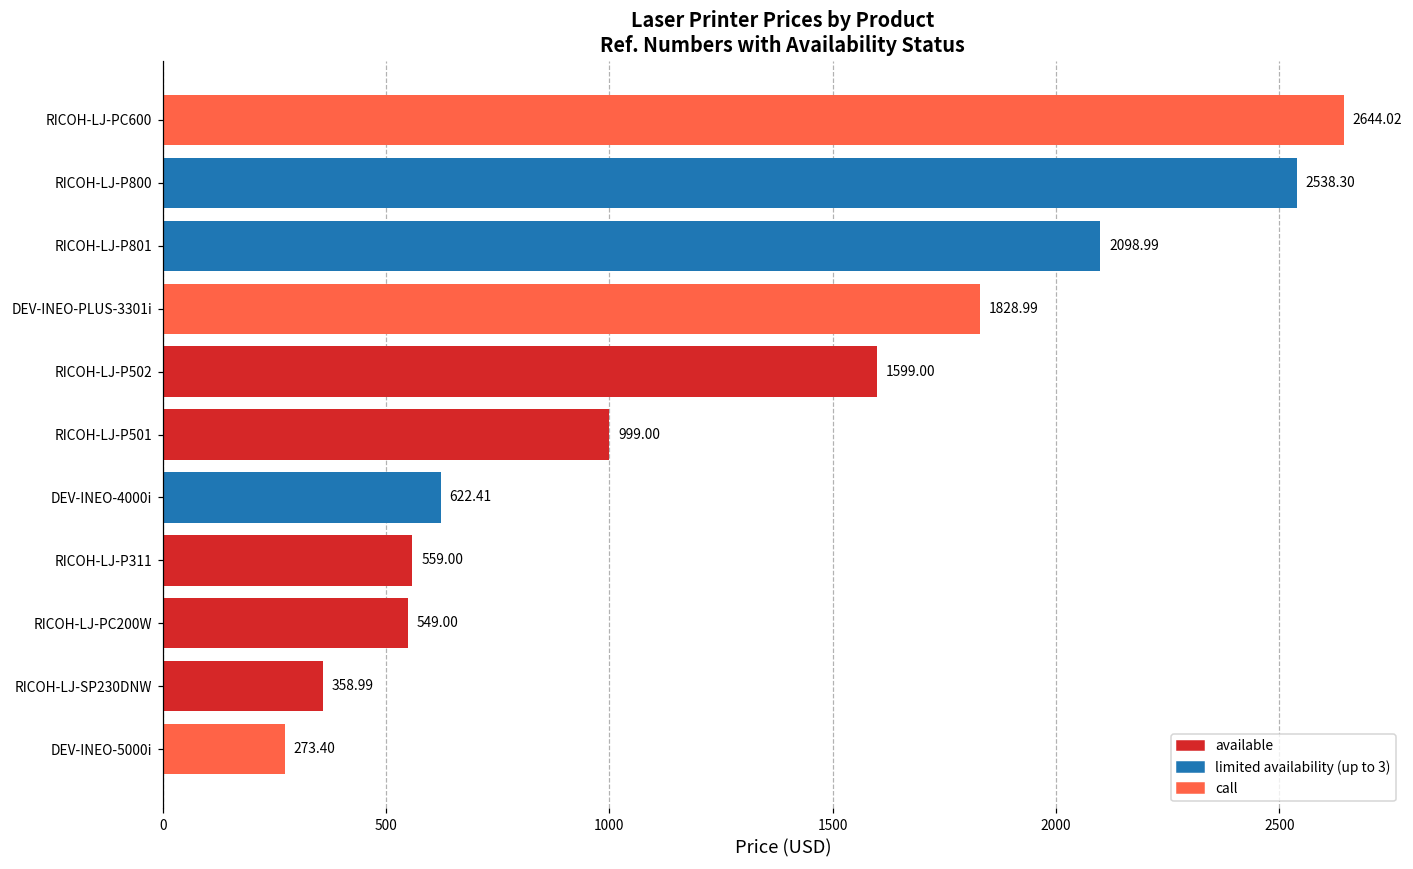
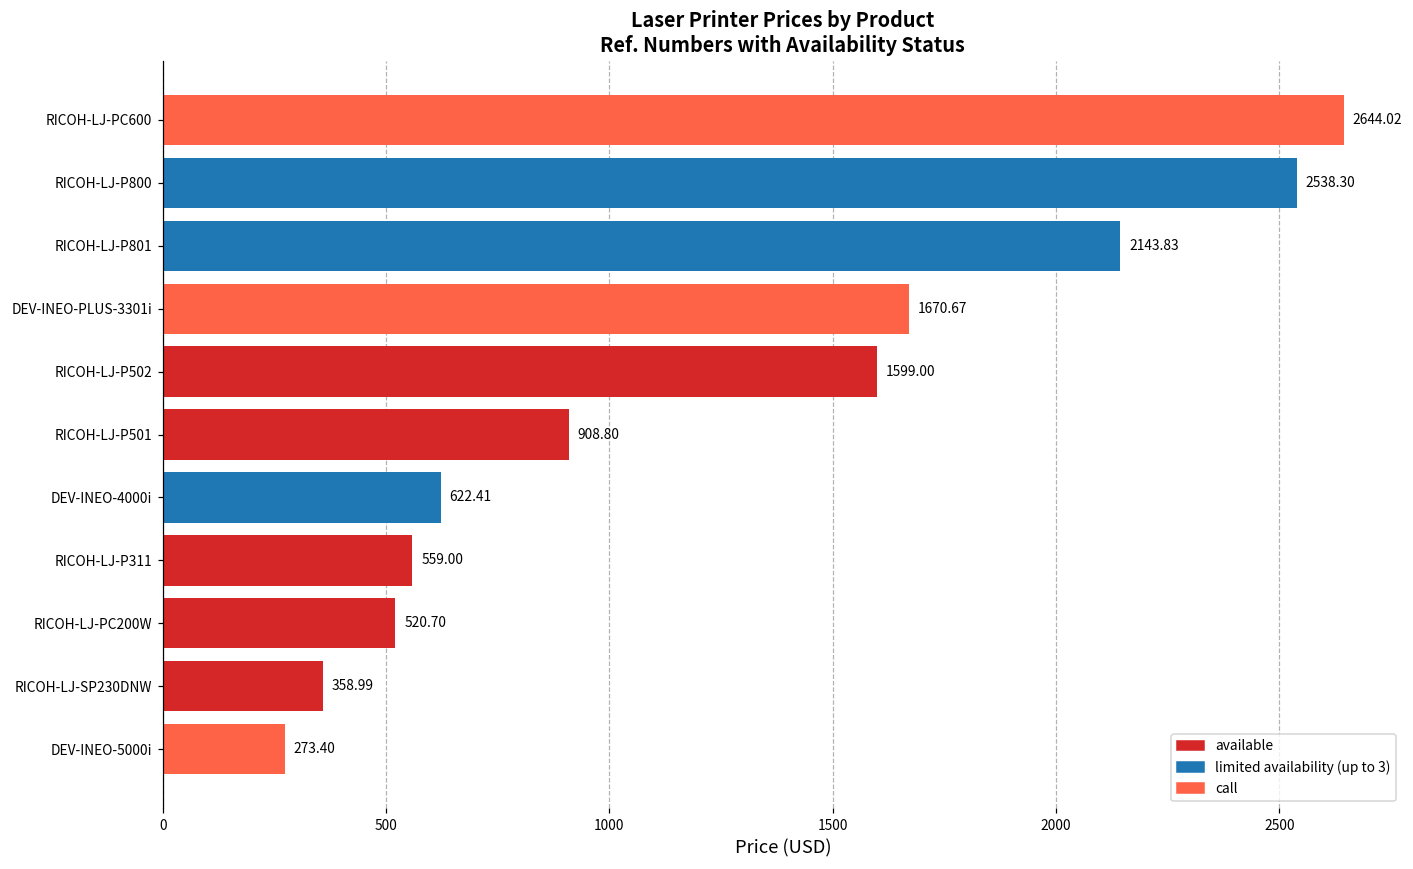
  {
    "RICOH-LJ-PC600": 2644.02,
    "RICOH-LJ-P800": 2538.30,
-   "RICOH-LJ-P801": 2098.99,
-   "DEV-INEO-PLUS-3301i": 1828.99,
+   "RICOH-LJ-P801": 2143.83,
+   "DEV-INEO-PLUS-3301i": 1670.67,
    "RICOH-LJ-P502": 1599.00,
-   "RICOH-LJ-P501": 999.00,
+   "RICOH-LJ-P501": 908.80,
    "DEV-INEO-4000i": 622.41,
    "RICOH-LJ-P311": 559.00,
-   "RICOH-LJ-PC200W": 549.00,
+   "RICOH-LJ-PC200W": 520.70,
    "RICOH-LJ-SP230DNW": 358.99,
    "DEV-INEO-5000i": 273.40
  }
